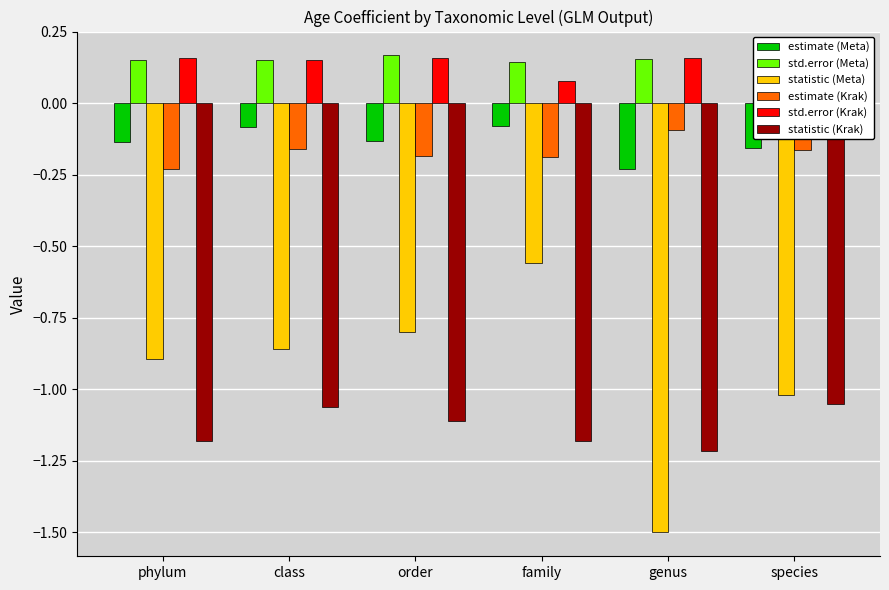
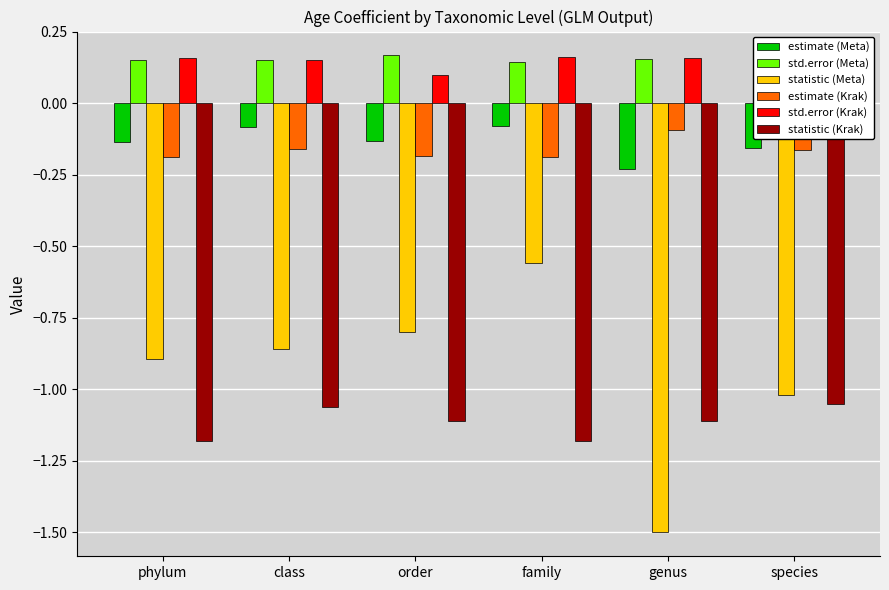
  {
    "estimate (Meta)": {
      "phylum": -0.13,
      "class": -0.09,
      "order": -0.13,
      "family": -0.08,
      "genus": -0.23,
      "species": -0.16
    },
    "std.error (Meta)": {
      "phylum": 0.15,
      "class": 0.15,
      "order": 0.17,
      "family": 0.14,
      "genus": 0.15
    },
    "statistic (Meta)": {
      "phylum": -0.90,
      "class": -0.86,
      "order": -0.80,
      "family": -0.56,
      "genus": -1.50,
      "species": -1.02
    },
    "estimate (Krak)": {
-     "phylum": -0.23,
+     "phylum": -0.19,
      "class": -0.16,
      "order": -0.18,
      "family": -0.19,
      "genus": -0.09,
      "species": -0.16
    },
    "std.error (Krak)": {
      "phylum": 0.16,
      "class": 0.15,
-     "order": 0.16,
-     "family": 0.08,
+     "order": 0.10,
+     "family": 0.16,
      "genus": 0.16
    },
    "statistic (Krak)": {
      "phylum": -1.18,
      "class": -1.06,
      "order": -1.11,
      "family": -1.18,
-     "genus": -1.22,
+     "genus": -1.11,
      "species": -1.05
    }
  }
